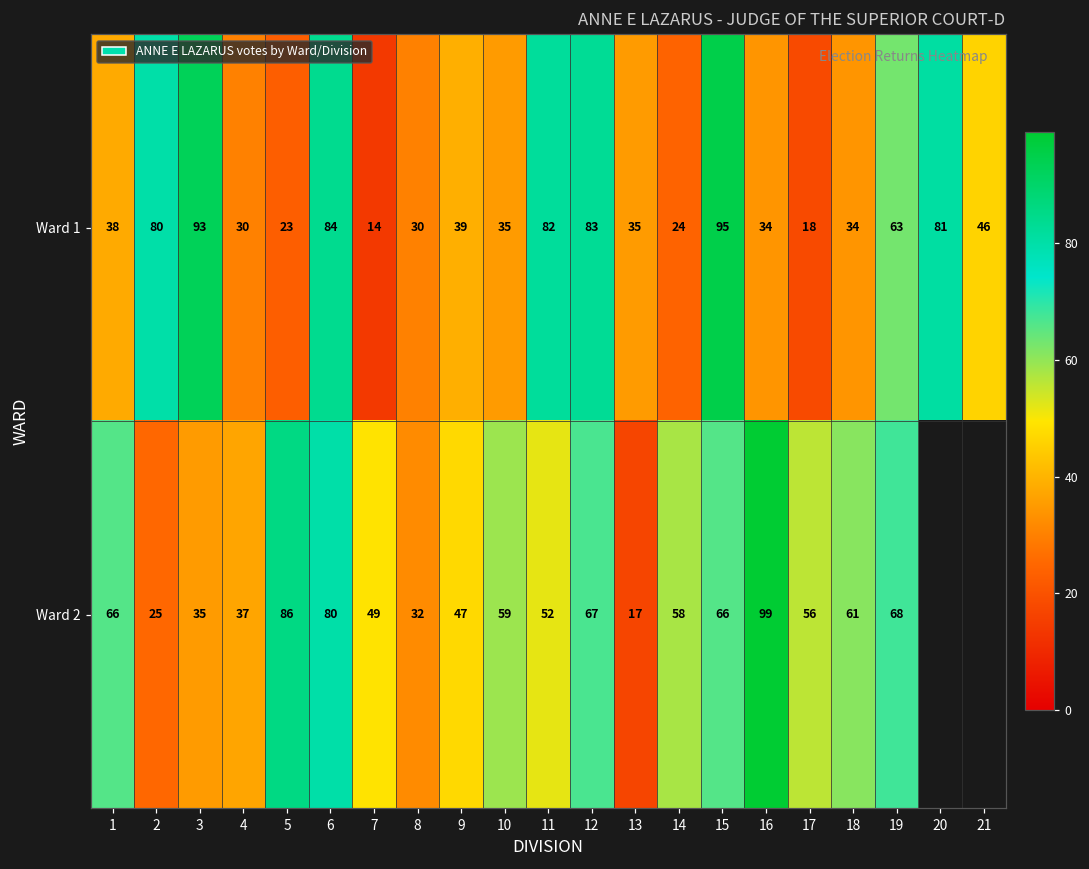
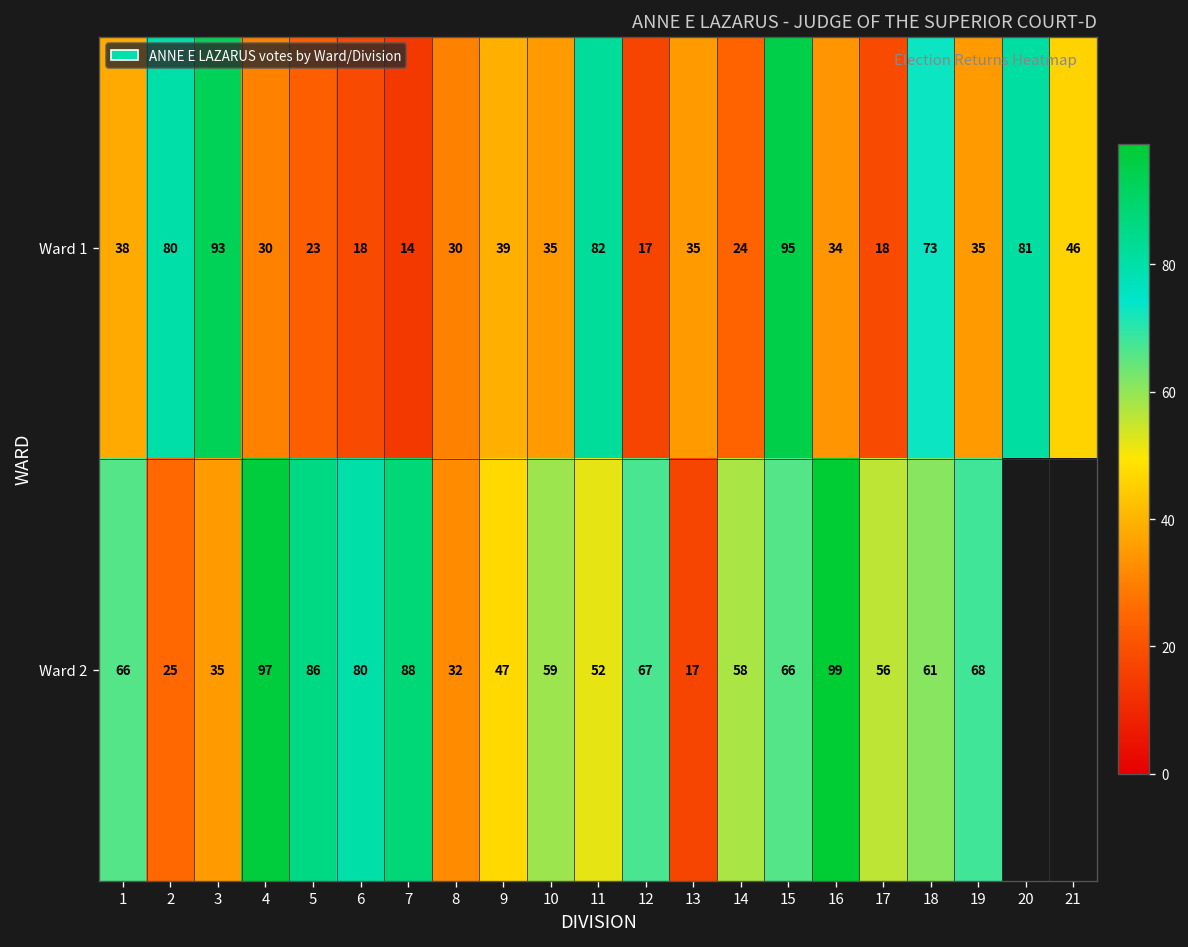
  {
    "Ward 1": {
      "1": 38,
      "2": 80,
      "3": 93,
      "4": 30,
      "5": 23,
-     "6": 84,
+     "6": 18,
      "7": 14,
      "8": 30,
      "9": 39,
      "10": 35,
      "11": 82,
-     "12": 83,
+     "12": 17,
      "13": 35,
      "14": 24,
      "15": 95,
      "16": 34,
      "17": 18,
-     "18": 34,
-     "19": 63,
+     "18": 73,
+     "19": 35,
      "20": 81,
      "21": 46
    },
    "Ward 2": {
      "1": 66,
      "2": 25,
      "3": 35,
-     "4": 37,
+     "4": 97,
      "5": 86,
      "6": 80,
-     "7": 49,
+     "7": 88,
      "8": 32,
      "9": 47,
      "10": 59,
      "11": 52,
      "12": 67,
      "13": 17,
      "14": 58,
      "15": 66,
      "16": 99,
      "17": 56,
      "18": 61,
      "19": 68
    }
  }
